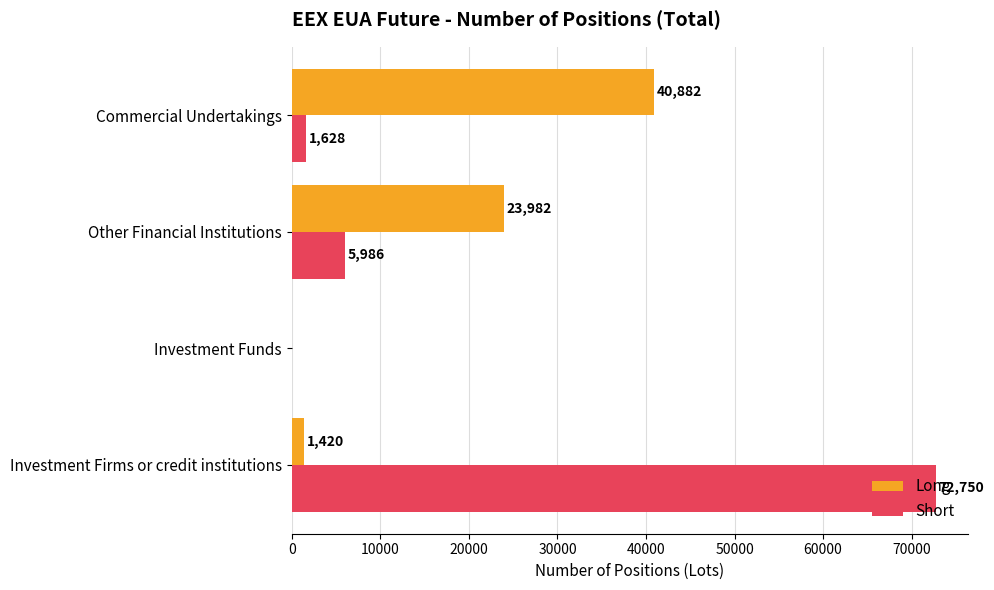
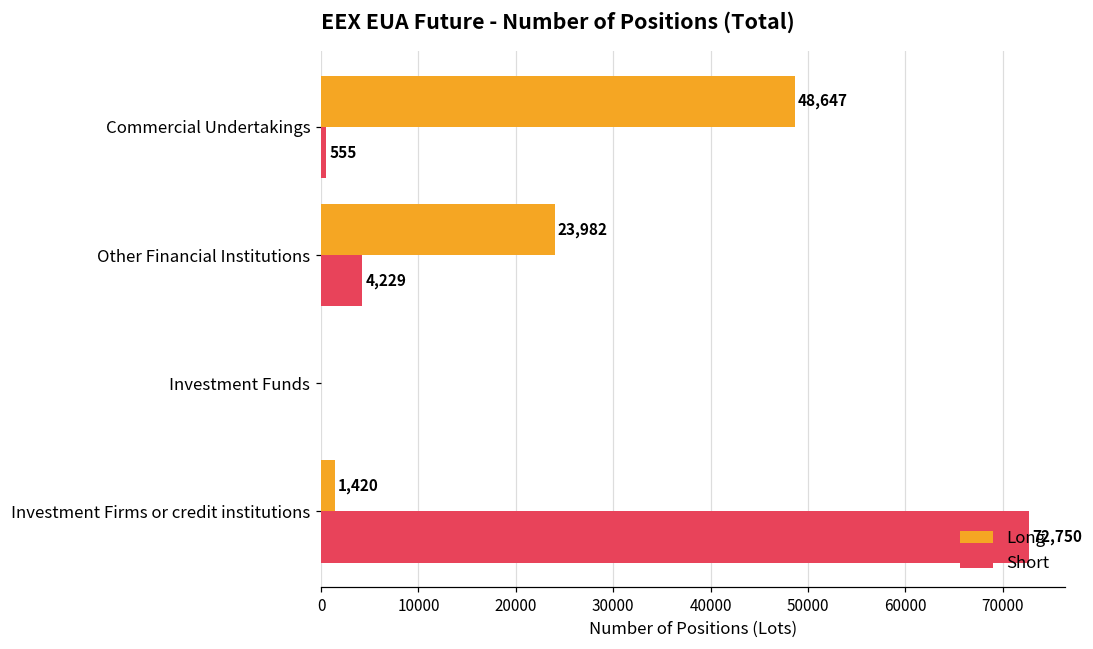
  {
    "Long": {
-     "Commercial Undertakings": "40,882",
+     "Commercial Undertakings": "48,647",
      "Other Financial Institutions": "23,982",
      "Investment Firms or credit institutions": "1,420"
    },
    "Short": {
-     "Commercial Undertakings": "1,628",
-     "Other Financial Institutions": "5,986",
+     "Commercial Undertakings": "555",
+     "Other Financial Institutions": "4,229",
      "Investment Firms or credit institutions": "72,750"
    }
  }
